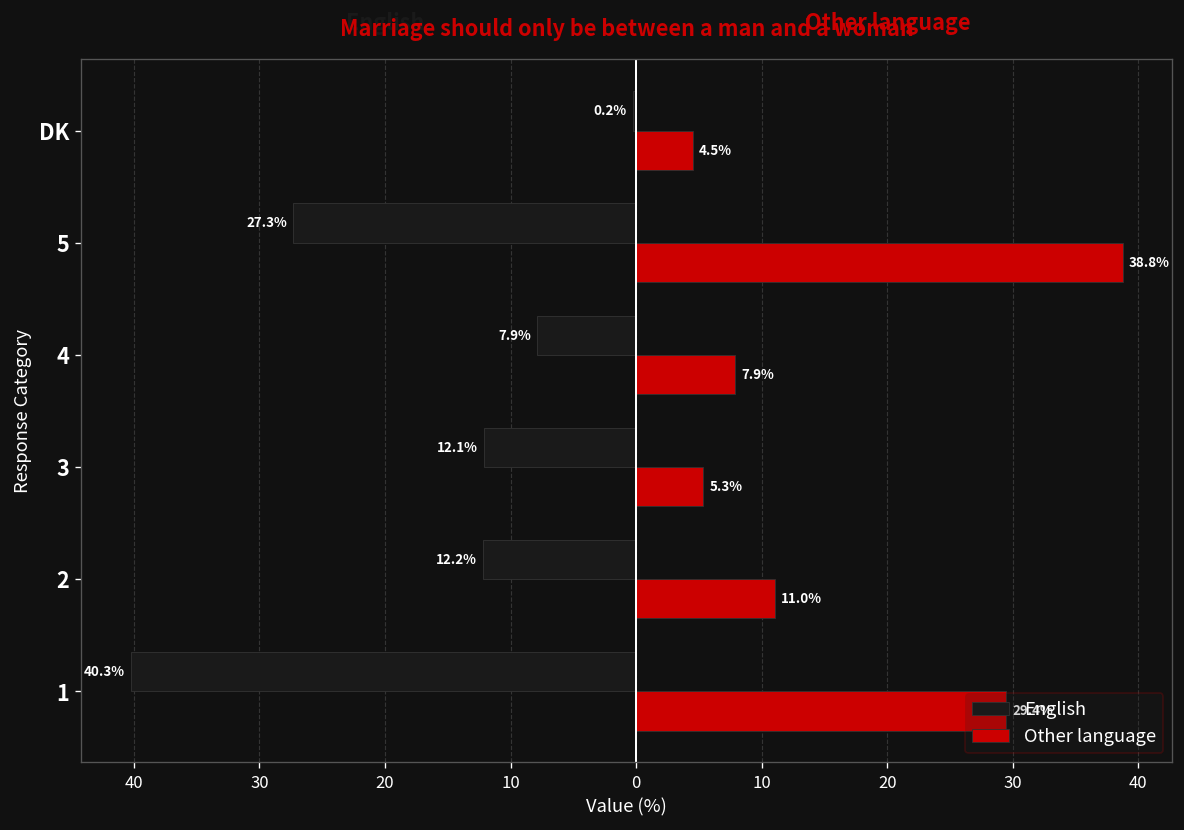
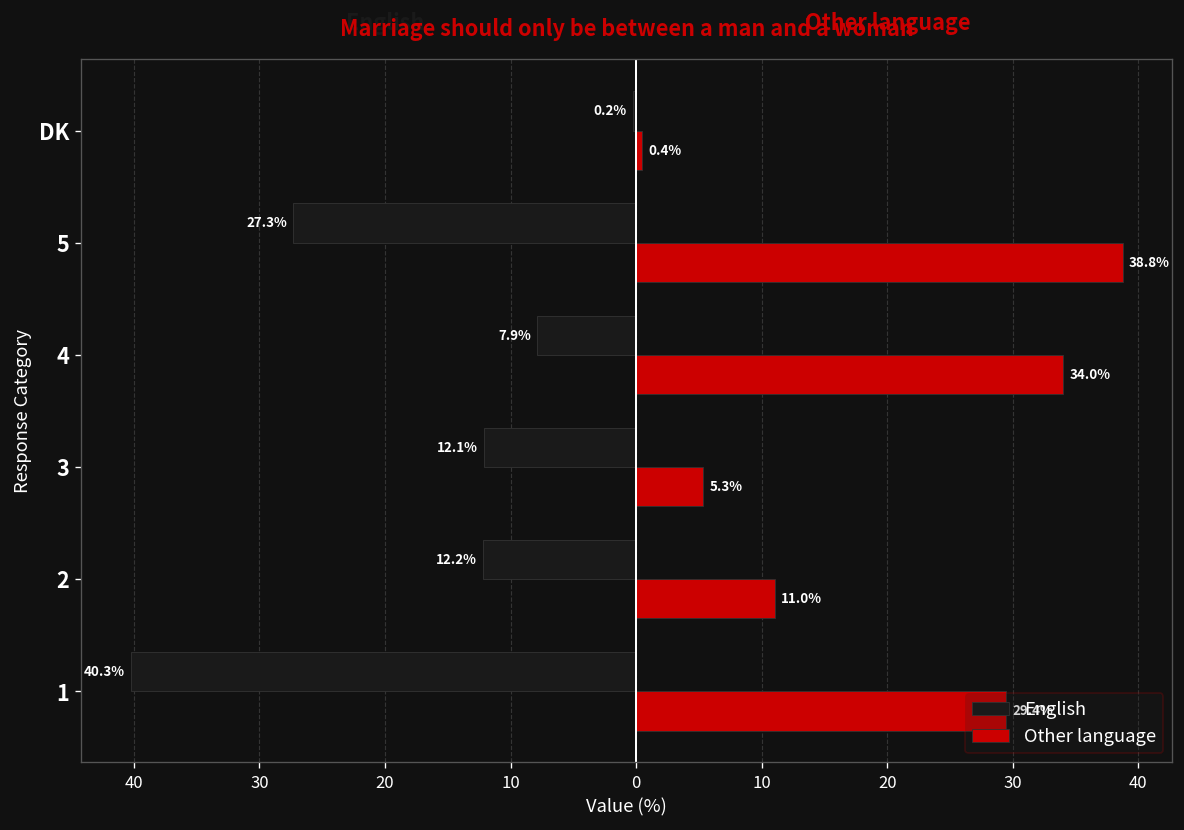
  {
    "Other language": {
-     "DK": "4.5%",
+     "DK": "0.4%",
      "5": "38.8%",
-     "4": "7.9%",
+     "4": "34.0%",
      "3": "5.3%",
      "2": "11.0%"
    }
  }
